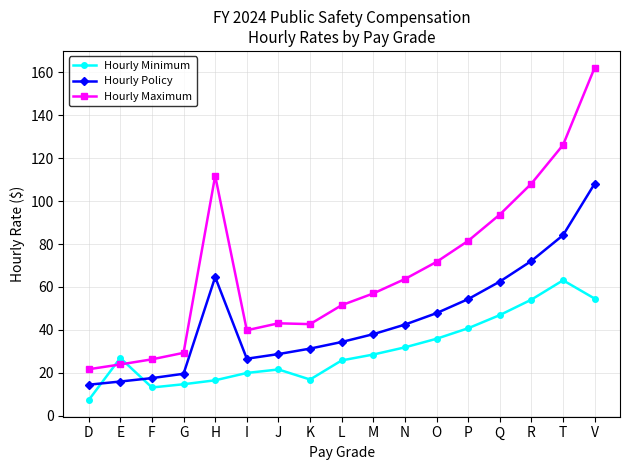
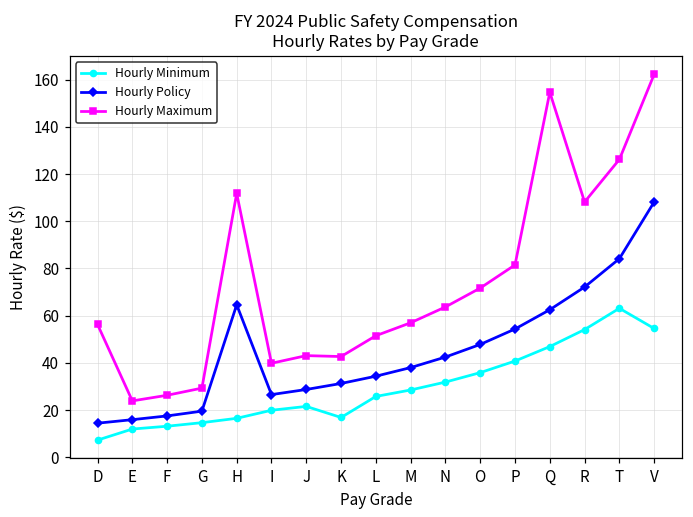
  {
    "Hourly Minimum": {
      "D": 7,
-     "E": 27,
+     "E": 12,
      "F": 13,
      "G": 15,
      "H": 16,
      "I": 20,
      "J": 22,
      "K": 17,
      "L": 26,
      "M": 28,
      "N": 32,
      "O": 36,
      "P": 41,
      "Q": 47,
      "R": 54,
      "T": 63,
      "V": 55
    },
    "Hourly Policy": {
      "D": 14,
      "E": 16,
      "F": 18,
      "G": 20,
      "H": 65,
      "I": 27,
      "J": 29,
      "K": 31,
      "L": 34,
      "M": 38,
      "N": 42,
      "O": 48,
      "P": 54,
      "Q": 63,
      "R": 72,
      "T": 84,
      "V": 108
    },
    "Hourly Maximum": {
-     "D": 22,
+     "D": 56,
      "E": 24,
      "F": 26,
      "G": 29,
      "H": 112,
      "I": 40,
      "J": 43,
      "K": 43,
      "L": 51,
      "M": 57,
      "N": 64,
      "O": 72,
      "P": 81,
-     "Q": 94,
+     "Q": 155,
      "R": 108,
      "T": 126,
      "V": 162
    }
  }
